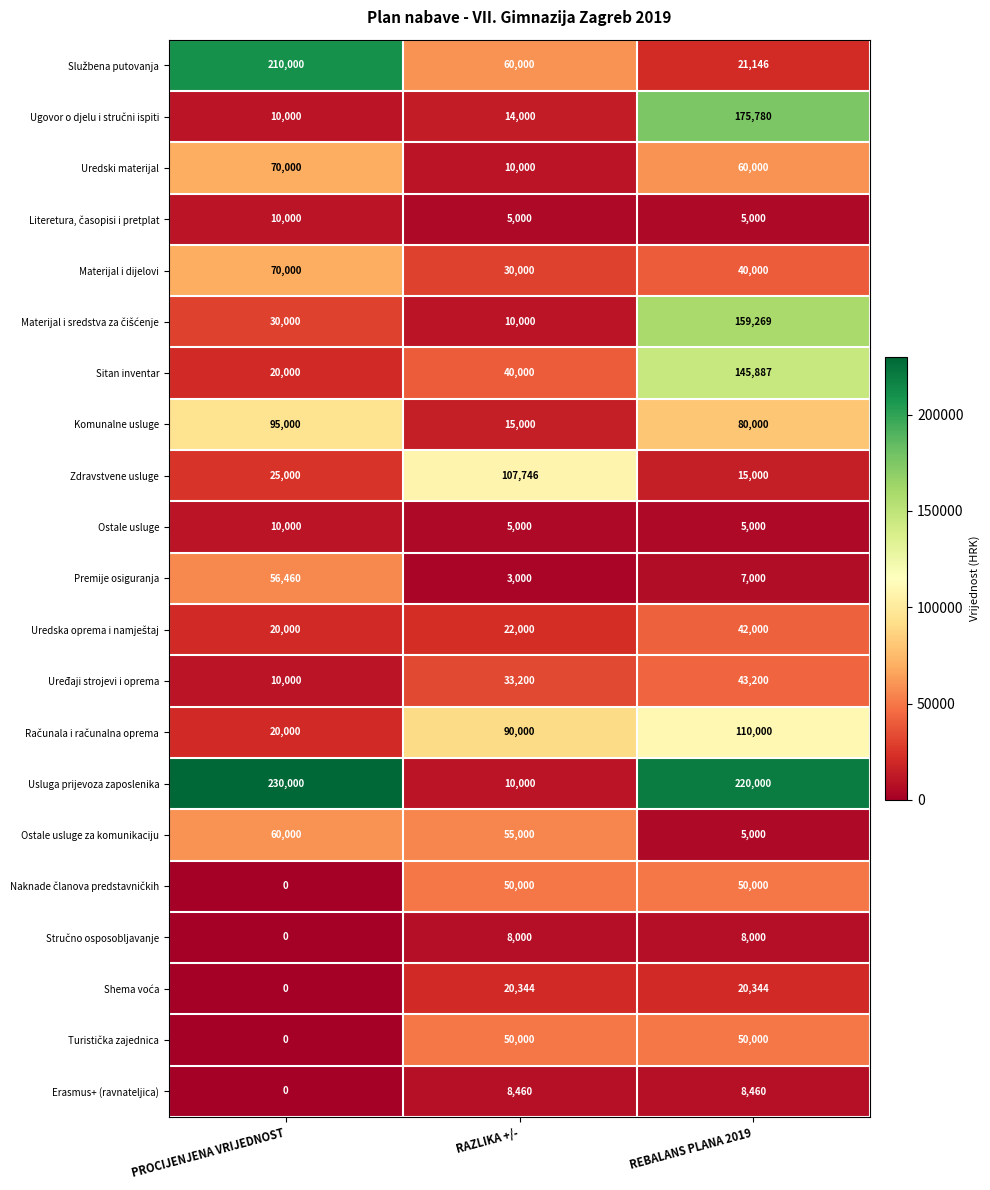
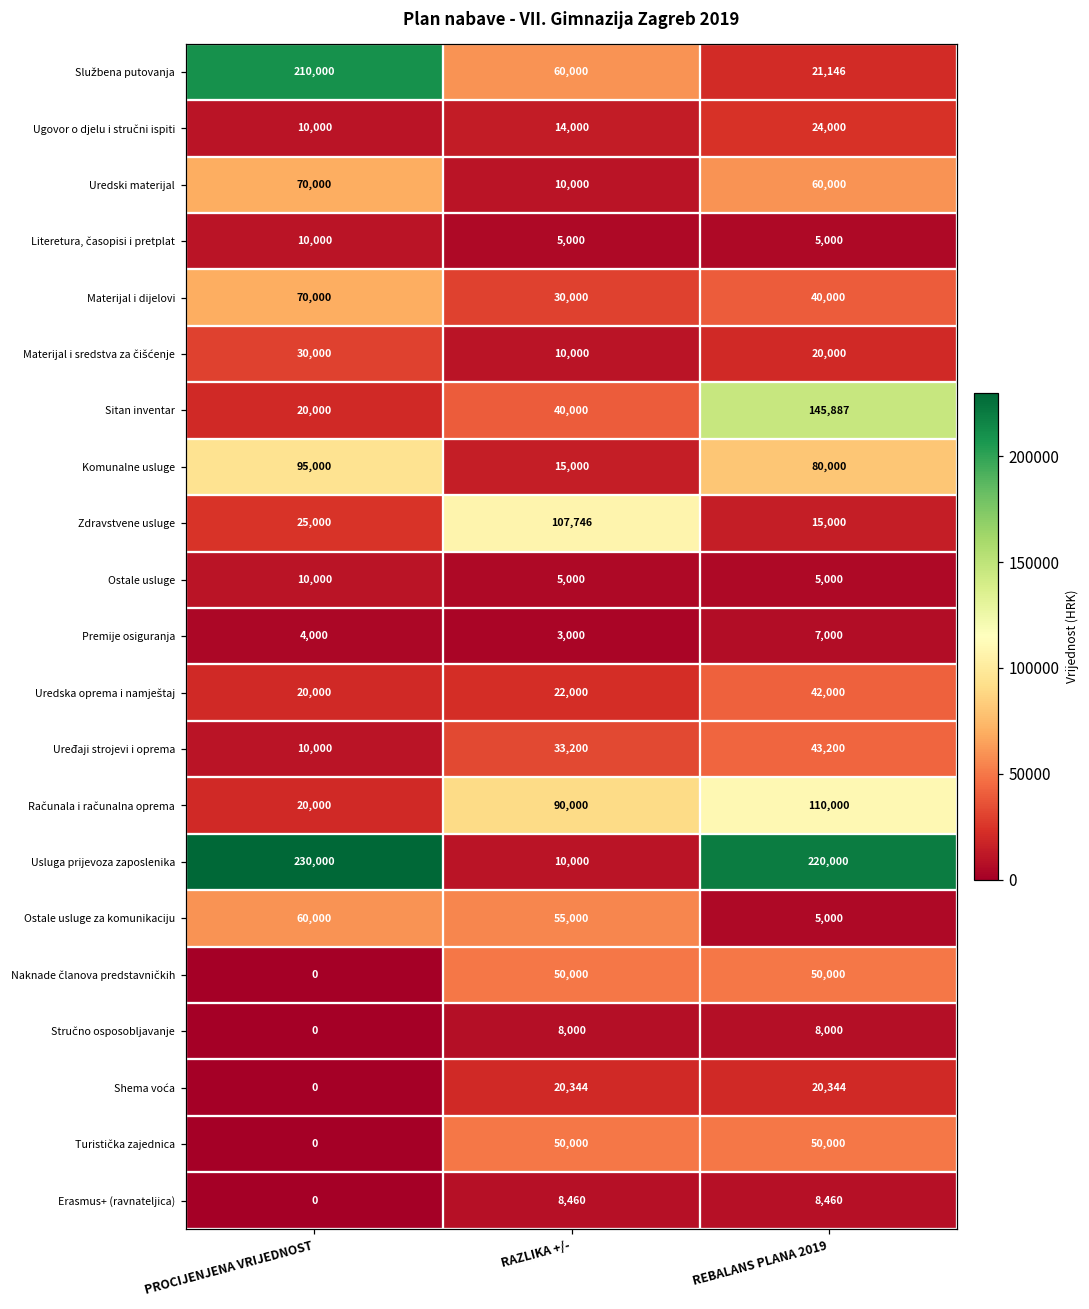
  {
    "Službena putovanja": {
      "PROCIJENJENA VRIJEDNOST": "210,000",
      "RAZLIKA +/-": "60,000",
      "REBALANS PLANA 2019": "21,146"
    },
    "Ugovor o djelu i stručni ispiti": {
      "PROCIJENJENA VRIJEDNOST": "10,000",
      "RAZLIKA +/-": "14,000",
-     "REBALANS PLANA 2019": "175,780"
+     "REBALANS PLANA 2019": "24,000"
    },
    "Uredski materijal": {
      "PROCIJENJENA VRIJEDNOST": "70,000",
      "RAZLIKA +/-": "10,000",
      "REBALANS PLANA 2019": "60,000"
    },
    "Literetura, časopisi i pretplat": {
      "PROCIJENJENA VRIJEDNOST": "10,000",
      "RAZLIKA +/-": "5,000",
      "REBALANS PLANA 2019": "5,000"
    },
    "Materijal i dijelovi": {
      "PROCIJENJENA VRIJEDNOST": "70,000",
      "RAZLIKA +/-": "30,000",
      "REBALANS PLANA 2019": "40,000"
    },
    "Materijal i sredstva za čišćenje": {
      "PROCIJENJENA VRIJEDNOST": "30,000",
      "RAZLIKA +/-": "10,000",
-     "REBALANS PLANA 2019": "159,269"
+     "REBALANS PLANA 2019": "20,000"
    },
    "Sitan inventar": {
      "PROCIJENJENA VRIJEDNOST": "20,000",
      "RAZLIKA +/-": "40,000",
      "REBALANS PLANA 2019": "145,887"
    },
    "Komunalne usluge": {
      "PROCIJENJENA VRIJEDNOST": "95,000",
      "RAZLIKA +/-": "15,000",
      "REBALANS PLANA 2019": "80,000"
    },
    "Zdravstvene usluge": {
      "PROCIJENJENA VRIJEDNOST": "25,000",
      "RAZLIKA +/-": "107,746",
      "REBALANS PLANA 2019": "15,000"
    },
    "Ostale usluge": {
      "PROCIJENJENA VRIJEDNOST": "10,000",
      "RAZLIKA +/-": "5,000",
      "REBALANS PLANA 2019": "5,000"
    },
    "Premije osiguranja": {
-     "PROCIJENJENA VRIJEDNOST": "56,460",
+     "PROCIJENJENA VRIJEDNOST": "4,000",
      "RAZLIKA +/-": "3,000",
      "REBALANS PLANA 2019": "7,000"
    },
    "Uredska oprema i namještaj": {
      "PROCIJENJENA VRIJEDNOST": "20,000",
      "RAZLIKA +/-": "22,000",
      "REBALANS PLANA 2019": "42,000"
    },
    "Uređaji strojevi i oprema": {
      "PROCIJENJENA VRIJEDNOST": "10,000",
      "RAZLIKA +/-": "33,200",
      "REBALANS PLANA 2019": "43,200"
    },
    "Računala i računalna oprema": {
      "PROCIJENJENA VRIJEDNOST": "20,000",
      "RAZLIKA +/-": "90,000",
      "REBALANS PLANA 2019": "110,000"
    },
    "Usluga prijevoza zaposlenika": {
      "PROCIJENJENA VRIJEDNOST": "230,000",
      "RAZLIKA +/-": "10,000",
      "REBALANS PLANA 2019": "220,000"
    },
    "Ostale usluge za komunikaciju": {
      "PROCIJENJENA VRIJEDNOST": "60,000",
      "RAZLIKA +/-": "55,000",
      "REBALANS PLANA 2019": "5,000"
    },
    "Naknade članova predstavničkih": {
      "PROCIJENJENA VRIJEDNOST": "0",
      "RAZLIKA +/-": "50,000",
      "REBALANS PLANA 2019": "50,000"
    },
    "Stručno osposobljavanje": {
      "PROCIJENJENA VRIJEDNOST": "0",
      "RAZLIKA +/-": "8,000",
      "REBALANS PLANA 2019": "8,000"
    },
    "Shema voća": {
      "PROCIJENJENA VRIJEDNOST": "0",
      "RAZLIKA +/-": "20,344",
      "REBALANS PLANA 2019": "20,344"
    },
    "Turistička zajednica": {
      "PROCIJENJENA VRIJEDNOST": "0",
      "RAZLIKA +/-": "50,000",
      "REBALANS PLANA 2019": "50,000"
    },
    "Erasmus+ (ravnateljica)": {
      "PROCIJENJENA VRIJEDNOST": "0",
      "RAZLIKA +/-": "8,460",
      "REBALANS PLANA 2019": "8,460"
    }
  }
